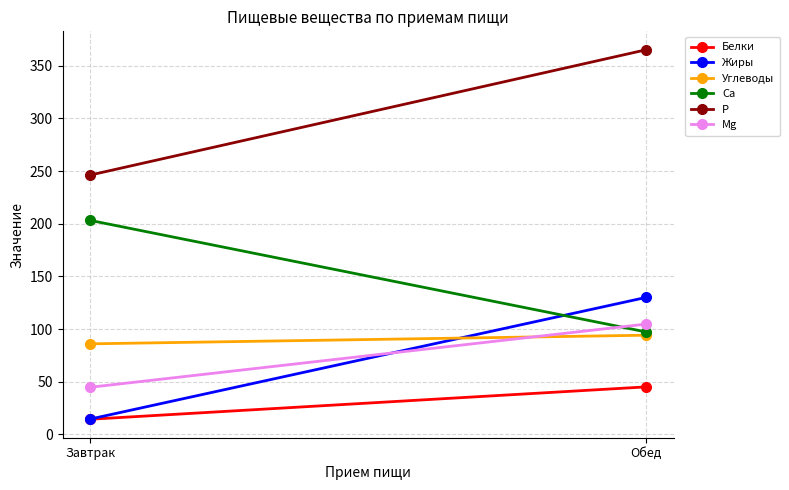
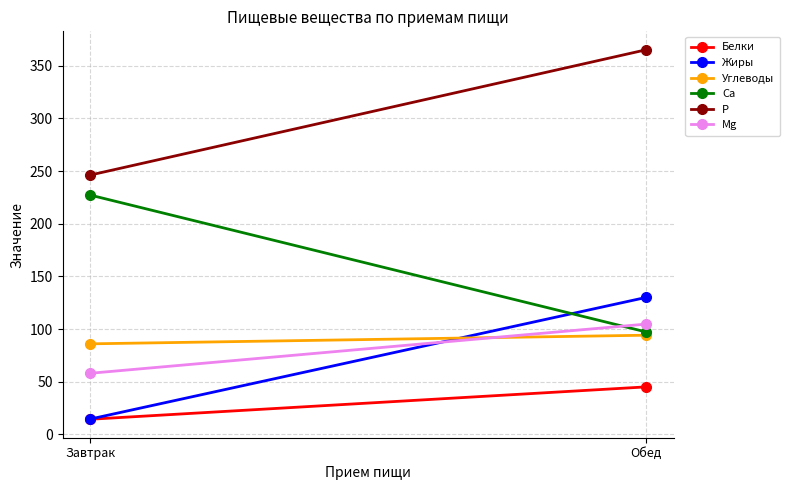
  {
    "Белки": {
      "Обед": 45
    },
    "Жиры": {
      "Обед": 130
    },
    "Углеводы": {
      "Завтрак": 86,
      "Обед": 94
    },
    "Ca": {
-     "Завтрак": 203,
+     "Завтрак": 227,
      "Обед": 97
    },
    "P": {
      "Завтрак": 246,
      "Обед": 365
    },
    "Mg": {
-     "Завтрак": 45,
+     "Завтрак": 58,
      "Обед": 105
    }
  }
